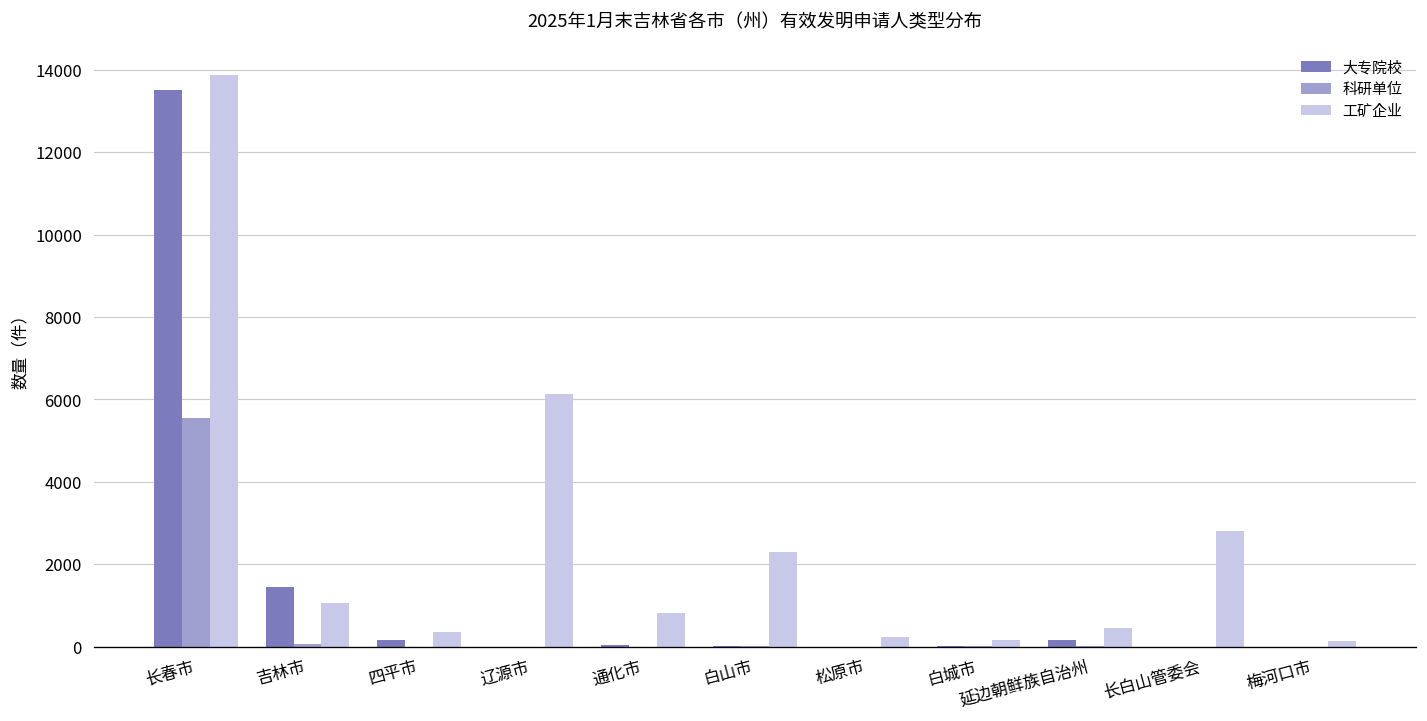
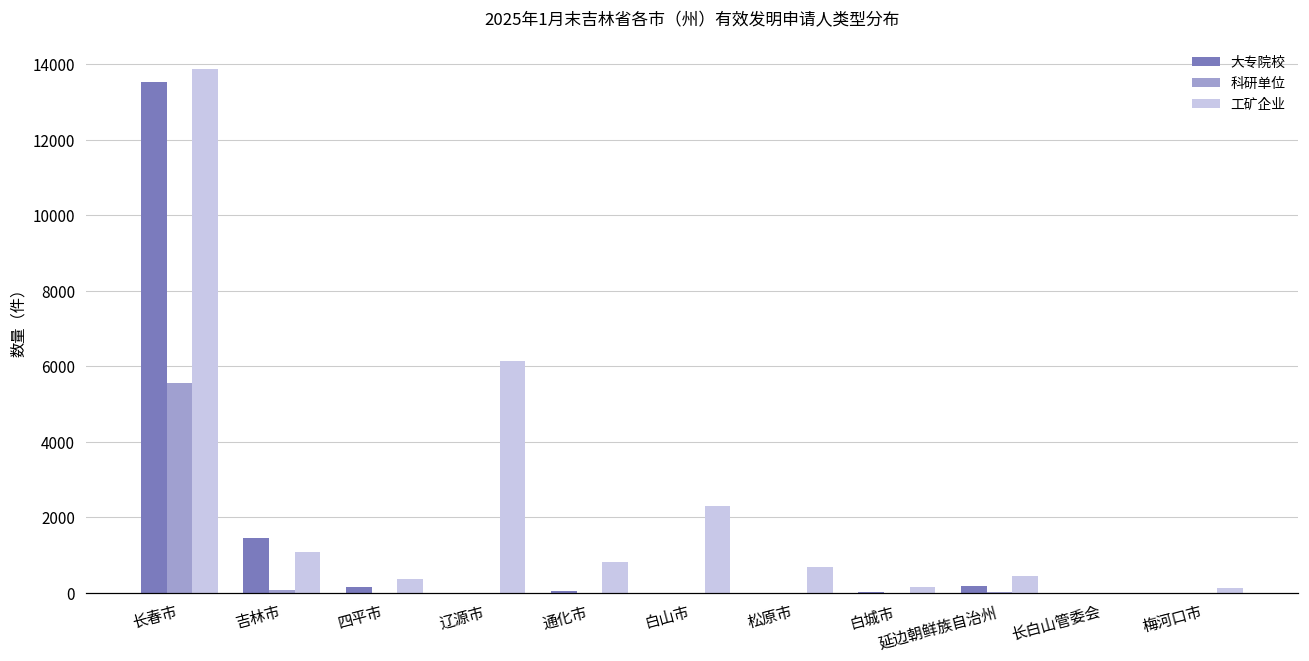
  {
    "工矿企业": {
      "长春市": 13900,
      "吉林市": 1100,
      "四平市": 400,
      "辽源市": 6100,
      "通化市": 800,
      "白山市": 2300,
-     "松原市": 200,
+     "松原市": 700,
      "白城市": 200,
      "延边朝鲜族自治州": 500,
-     "长白山管委会": 2800,
+     "长白山管委会": 0,
      "梅河口市": 100
    }
  }
